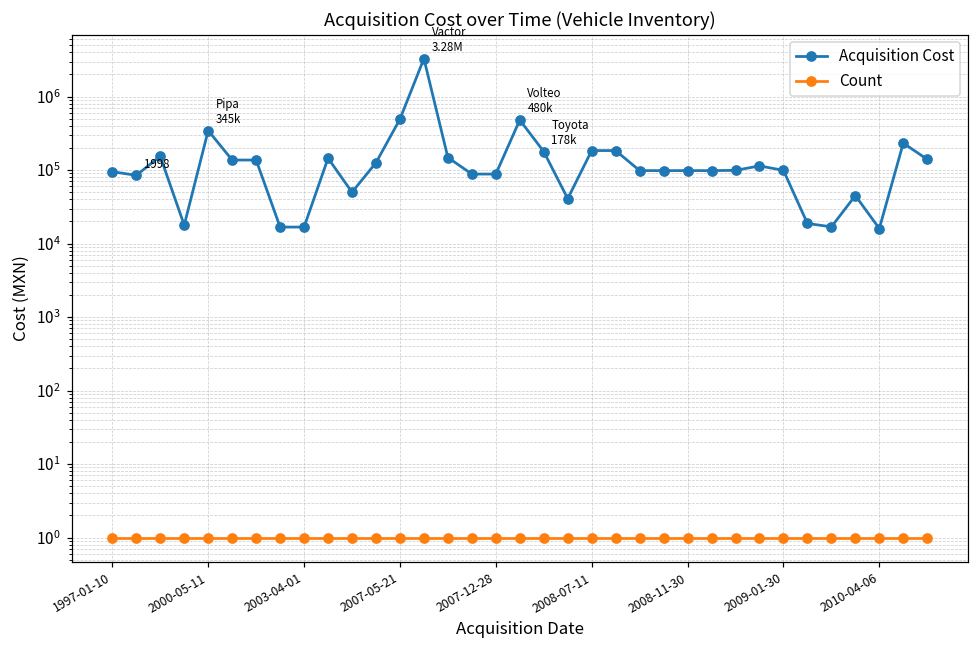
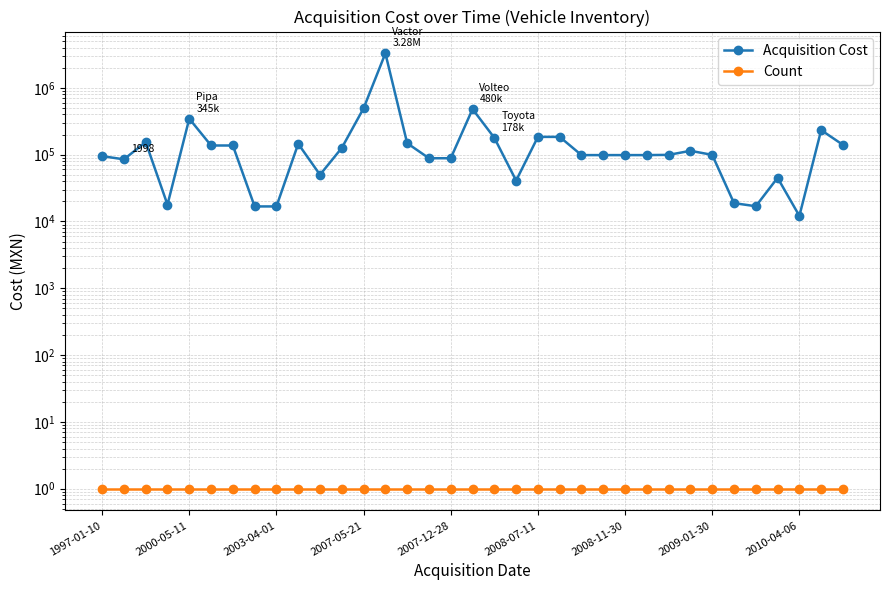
  {
    "Acquisition Cost": {
      "1997-01-10": 100000,
      "2007-05-21": 500000,
-     "2010-04-06": 16000
+     "2010-04-06": 12000
    },
    "Count": {
      "1997-01-10": 1,
      "2000-05-11": 1,
      "2007-05-21": 1,
      "2010-04-06": 1
    }
  }
